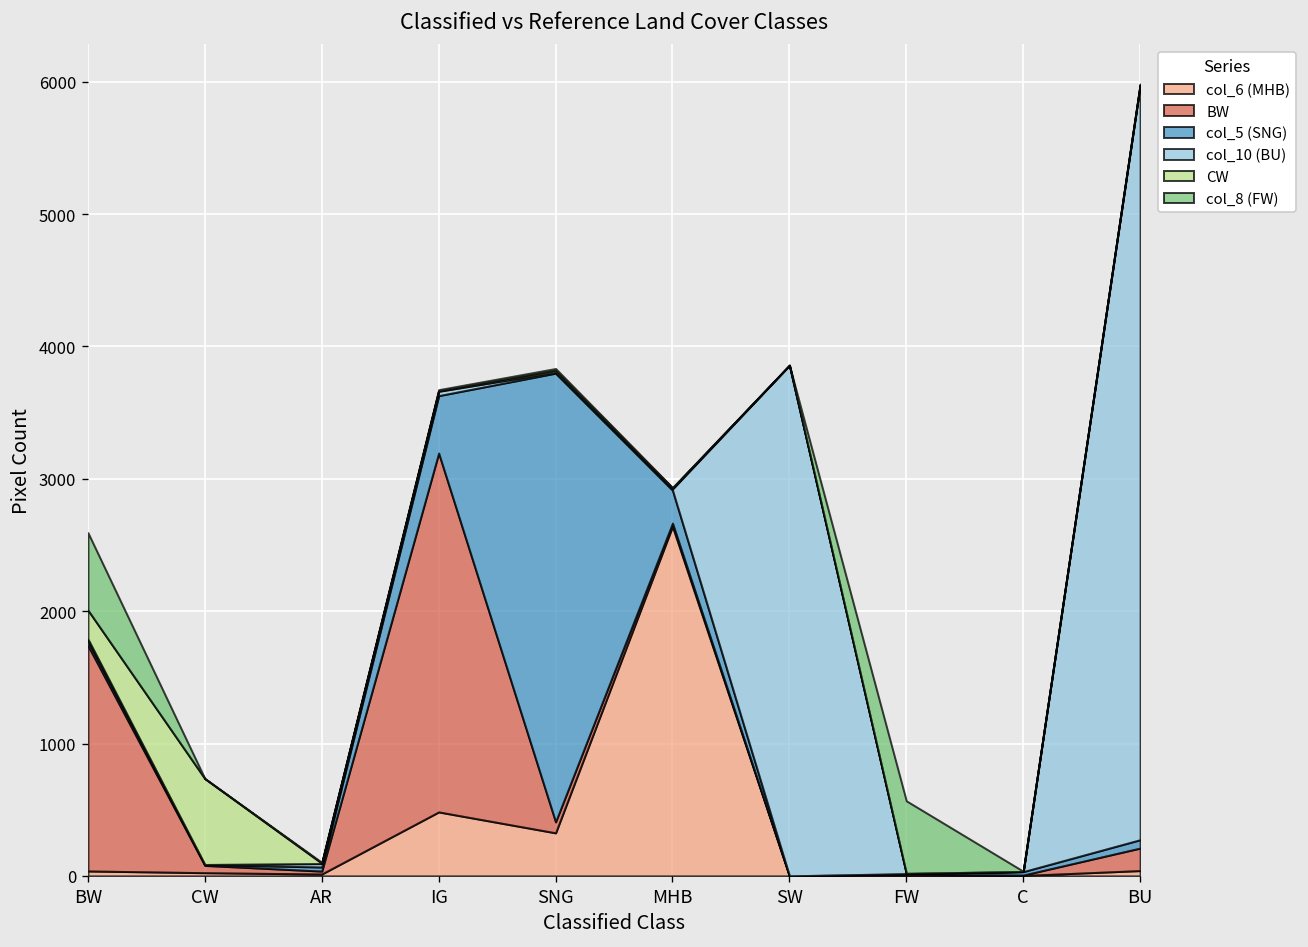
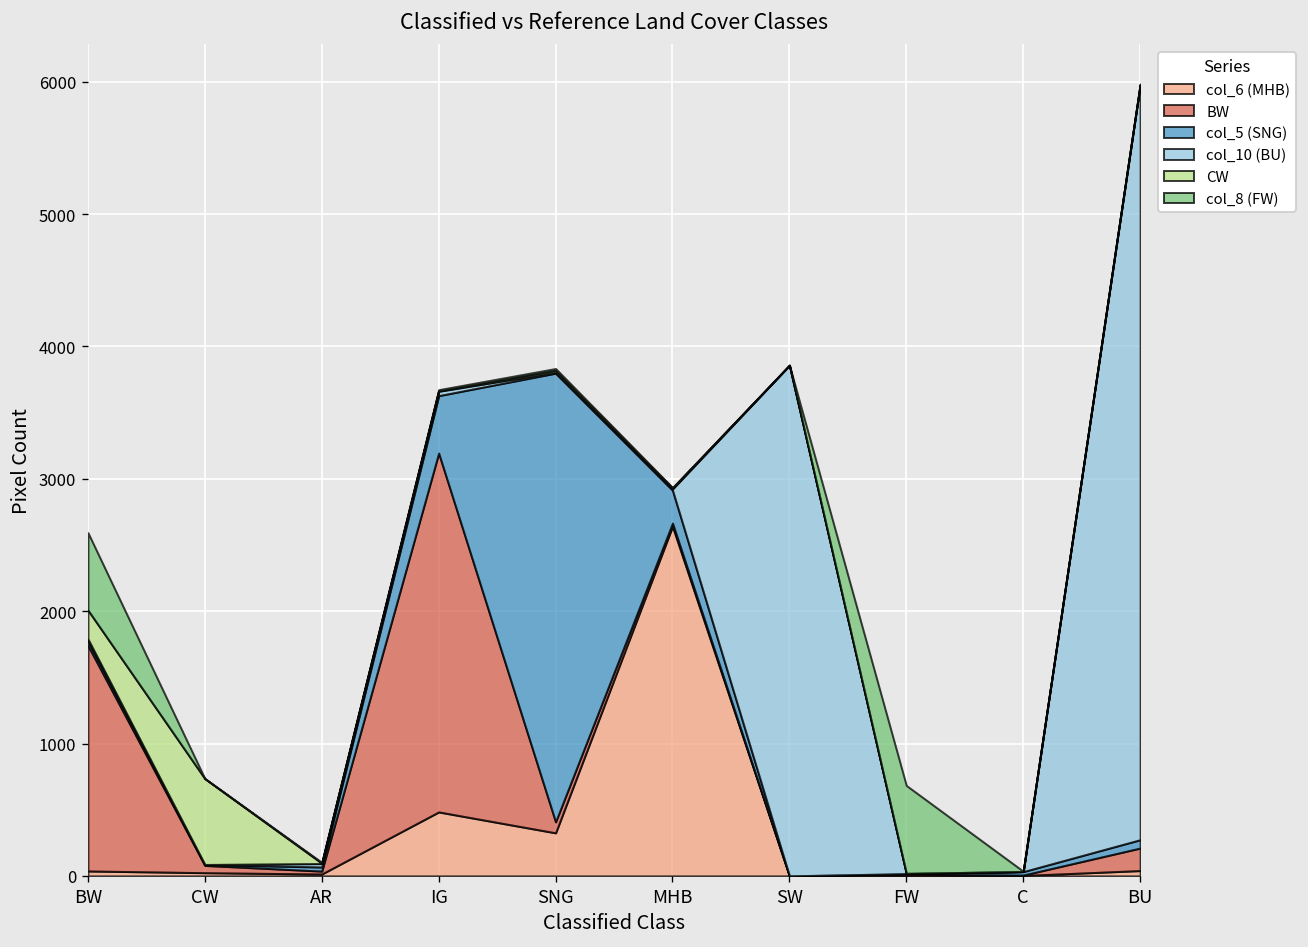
  {
    "col_6 (MHB)": {
      "BW": 40,
      "CW": 20,
      "IG": 480,
      "SNG": 330,
      "MHB": 2640,
      "BU": 40
    },
    "BW": {
      "BW": 1700,
      "IG": 2710,
      "SNG": 80,
      "MHB": 20,
      "BU": 170
    },
    "col_5 (SNG)": {
      "AR": 30,
      "IG": 430,
      "BU": 60
    },
    "CW": {
      "BW": 220
    },
    "col_8 (FW)": {
      "BW": 590,
-     "FW": 550
+     "FW": 660
    }
  }
